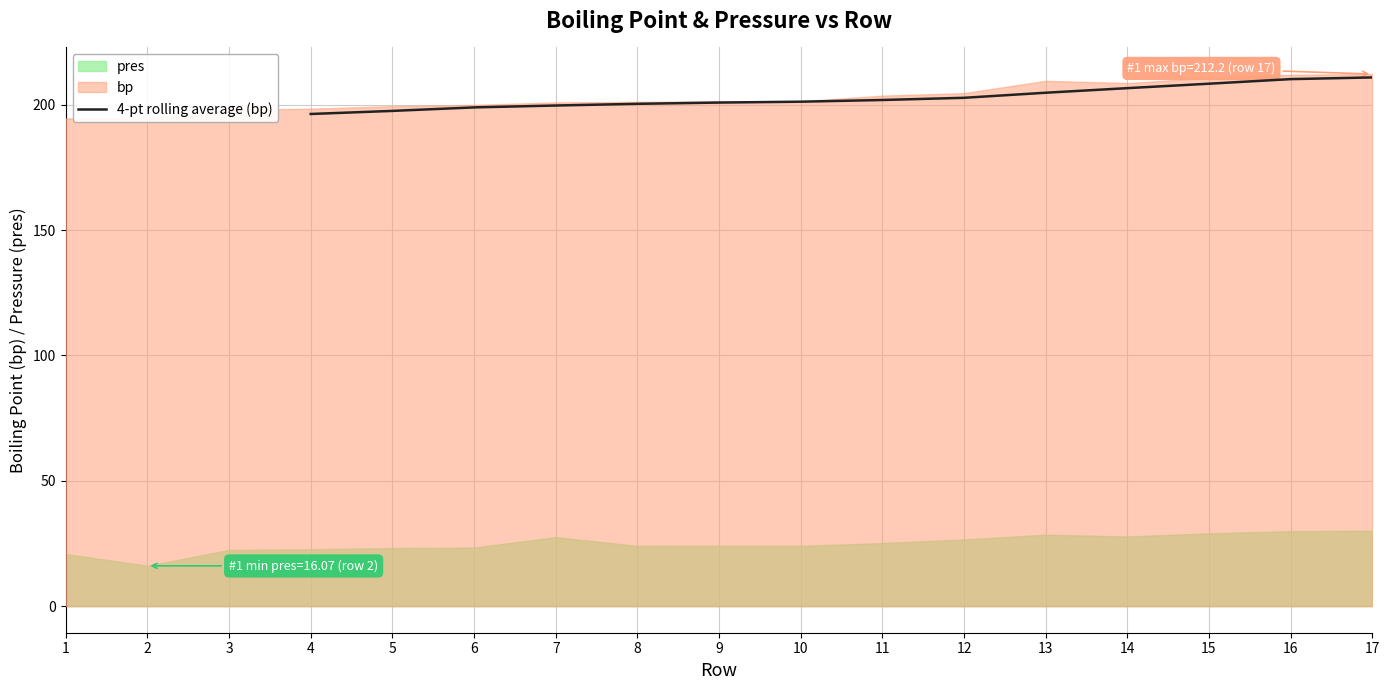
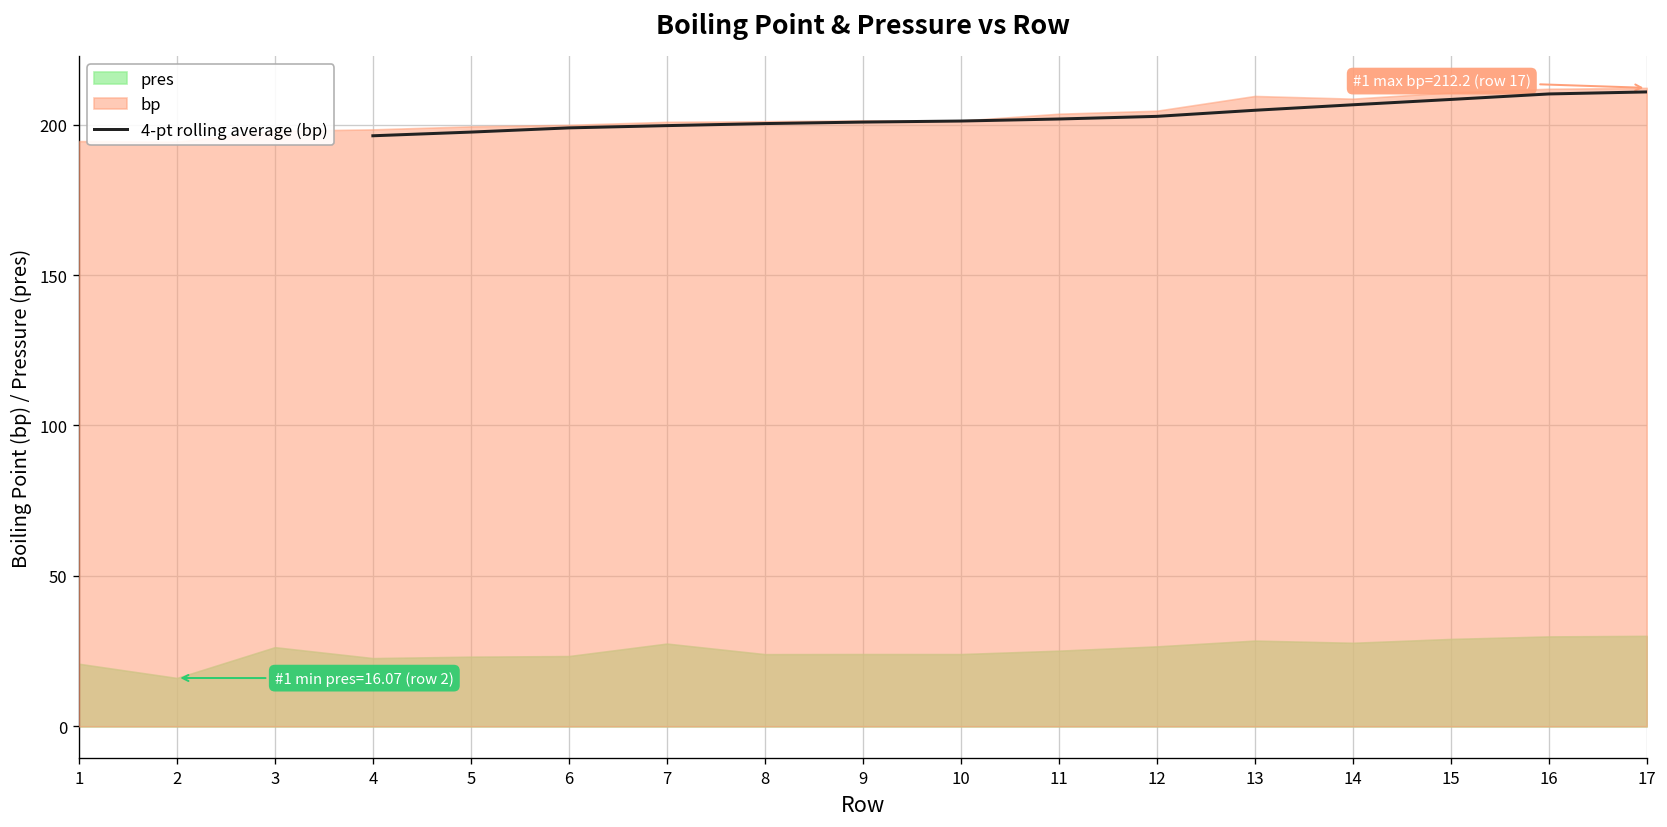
  {
    "pres": {
      "1": 21,
-     "3": 22,
+     "3": 26,
      "4": 23,
      "5": 23,
      "6": 23,
      "7": 28,
      "8": 24,
      "9": 24,
      "10": 24,
      "11": 25,
      "12": 27,
      "13": 28,
      "14": 28,
      "15": 29,
      "16": 30,
      "17": 30
    },
    "4-pt rolling average (bp)": {
      "4": 196,
      "5": 198,
      "7": 200,
      "11": 202,
      "12": 203,
      "13": 205,
      "14": 207,
      "15": 208,
      "16": 210,
      "17": 211
    },
    "bp": {
      "1": 195,
      "4": 198,
      "5": 199,
      "7": 201,
      "11": 204,
      "12": 205,
      "13": 210,
      "14": 209,
      "17": 212
    }
  }
